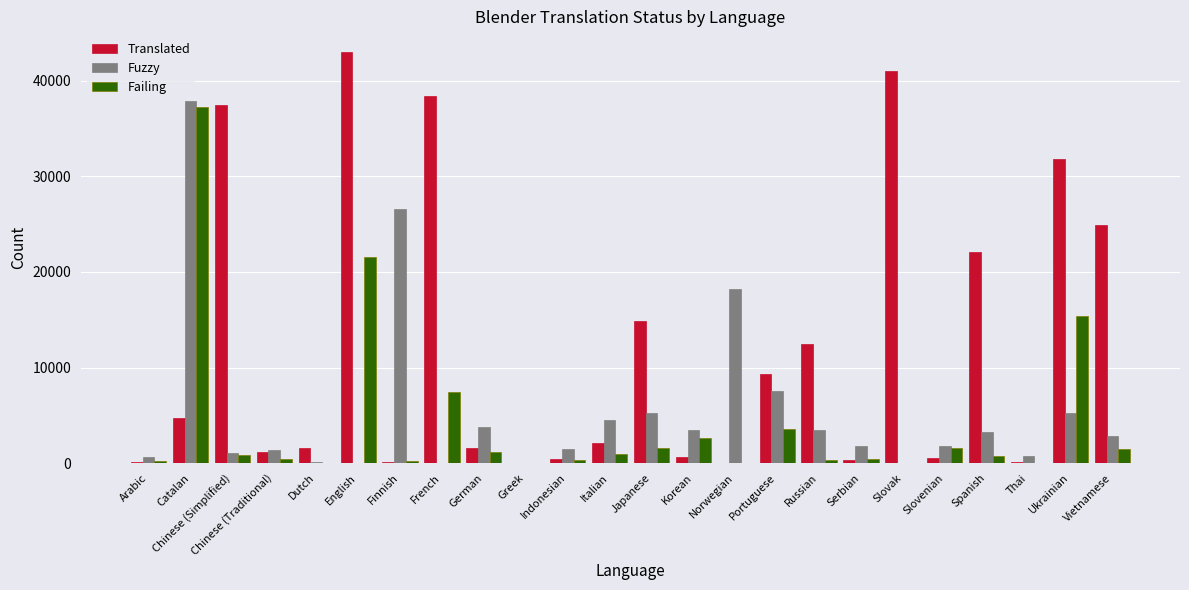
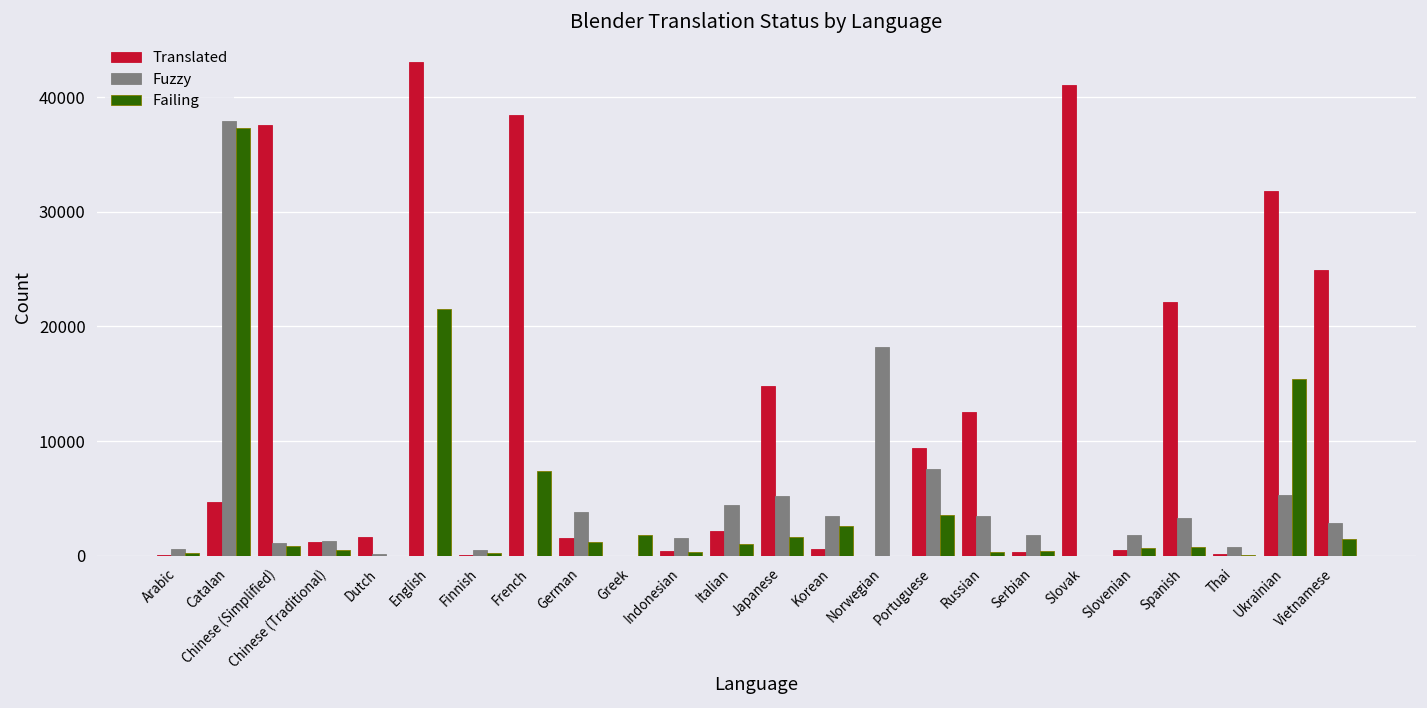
  {
    "Translated": {
      "Catalan": 5000,
      "Chinese (Simplified)": 38000,
      "Chinese (Traditional)": 1000,
      "Dutch": 2000,
      "English": 43000,
      "French": 38000,
      "German": 2000,
      "Indonesian": 0,
      "Italian": 2000,
      "Japanese": 15000,
      "Korean": 1000,
      "Portuguese": 9000,
      "Russian": 13000,
      "Serbian": 0,
      "Slovak": 41000,
      "Slovenian": 1000,
      "Spanish": 22000,
      "Ukrainian": 32000,
      "Vietnamese": 25000
    },
    "Fuzzy": {
      "Arabic": 1000,
      "Catalan": 38000,
      "Chinese (Simplified)": 1000,
      "Chinese (Traditional)": 1000,
      "English": 0,
-     "Finnish": 27000,
+     "Finnish": 1000,
      "German": 4000,
      "Greek": 0,
      "Indonesian": 2000,
      "Italian": 4000,
      "Japanese": 5000,
      "Korean": 3000,
      "Norwegian": 18000,
      "Portuguese": 8000,
      "Russian": 3000,
      "Serbian": 2000,
      "Slovak": 0,
      "Slovenian": 2000,
      "Spanish": 3000,
      "Thai": 1000,
      "Ukrainian": 5000,
      "Vietnamese": 3000
    },
    "Failing": {
      "Catalan": 37000,
      "Chinese (Simplified)": 1000,
      "Chinese (Traditional)": 0,
      "English": 22000,
      "French": 7000,
      "German": 1000,
-     "Greek": 0,
+     "Greek": 2000,
      "Indonesian": 0,
      "Italian": 1000,
      "Japanese": 2000,
      "Korean": 3000,
      "Portuguese": 4000,
      "Russian": 0,
      "Serbian": 0,
      "Slovak": 0,
-     "Slovenian": 2000,
+     "Slovenian": 1000,
      "Spanish": 1000,
      "Ukrainian": 15000,
      "Vietnamese": 1000
    }
  }
